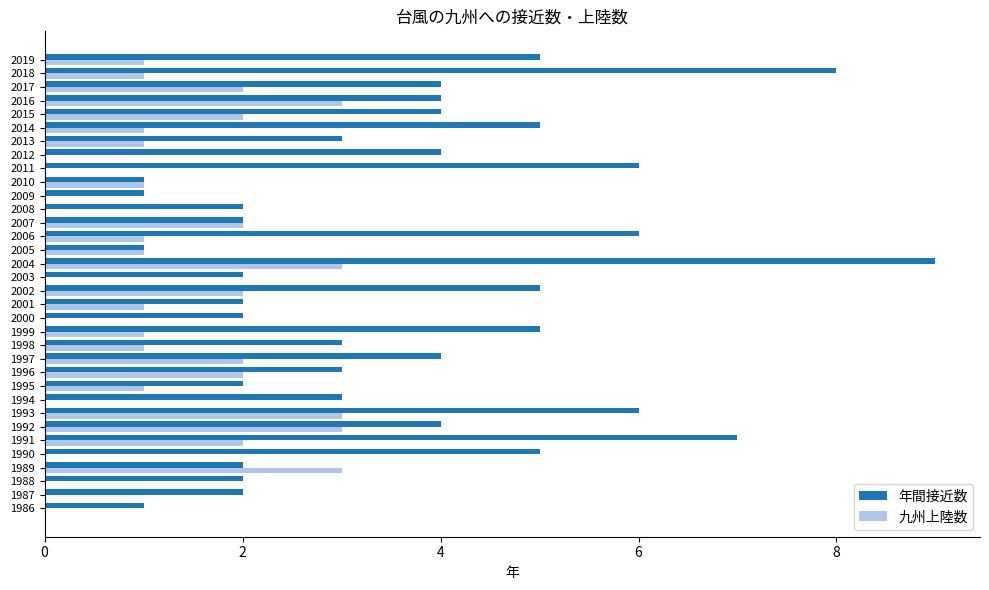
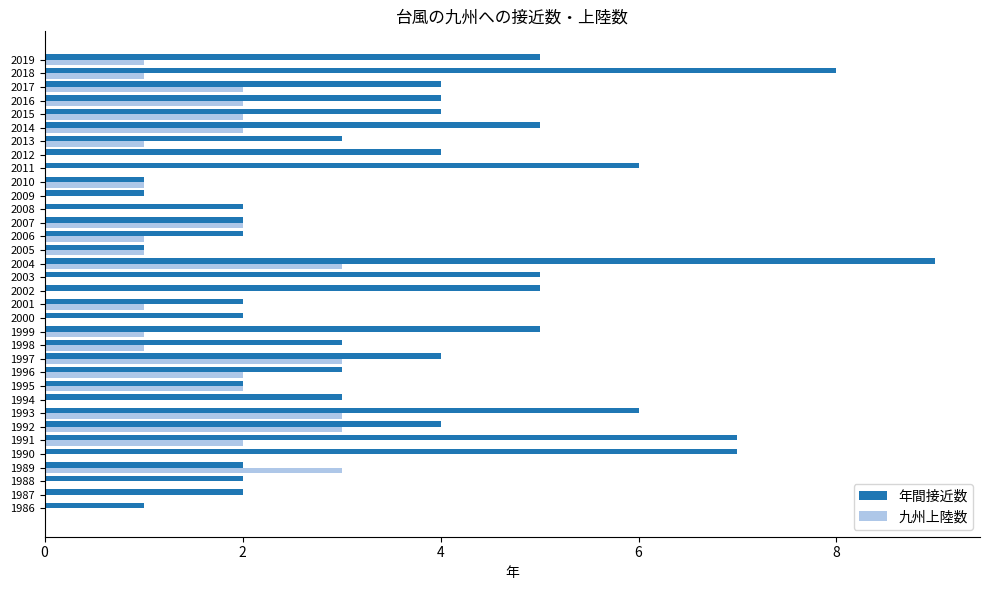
  {
    "年間接近数": {
      "2019": 5,
      "2018": 8,
      "2017": 4,
      "2016": 4,
      "2015": 4,
      "2014": 5,
      "2013": 3,
      "2012": 4,
      "2011": 6,
      "2010": 1,
      "2009": 1,
      "2008": 2,
      "2007": 2,
-     "2006": 6,
+     "2006": 2,
      "2005": 1,
      "2004": 9,
-     "2003": 2,
+     "2003": 5,
      "2002": 5,
      "2001": 2,
      "2000": 2,
      "1999": 5,
      "1998": 3,
      "1997": 4,
      "1996": 3,
      "1995": 2,
      "1994": 3,
      "1993": 6,
      "1992": 4,
      "1991": 7,
-     "1990": 5,
+     "1990": 7,
      "1989": 2,
      "1988": 2,
      "1987": 2,
      "1986": 1
    },
    "九州上陸数": {
      "2019": 1,
      "2018": 1,
      "2017": 2,
-     "2016": 3,
+     "2016": 2,
      "2015": 2,
-     "2014": 1,
+     "2014": 2,
      "2013": 1,
      "2012": 0,
      "2011": 0,
      "2010": 1,
      "2009": 0,
      "2008": 0,
      "2007": 2,
      "2006": 1,
      "2005": 1,
      "2004": 3,
      "2003": 0,
-     "2002": 2,
+     "2002": 0,
      "2001": 1,
      "2000": 0,
      "1999": 1,
      "1998": 1,
-     "1997": 2,
+     "1997": 3,
      "1996": 2,
-     "1995": 1,
+     "1995": 2,
      "1994": 0,
      "1993": 3,
      "1992": 3,
      "1991": 2,
      "1990": 0,
      "1989": 3,
      "1988": 0,
      "1987": 0,
      "1986": 0
    }
  }
